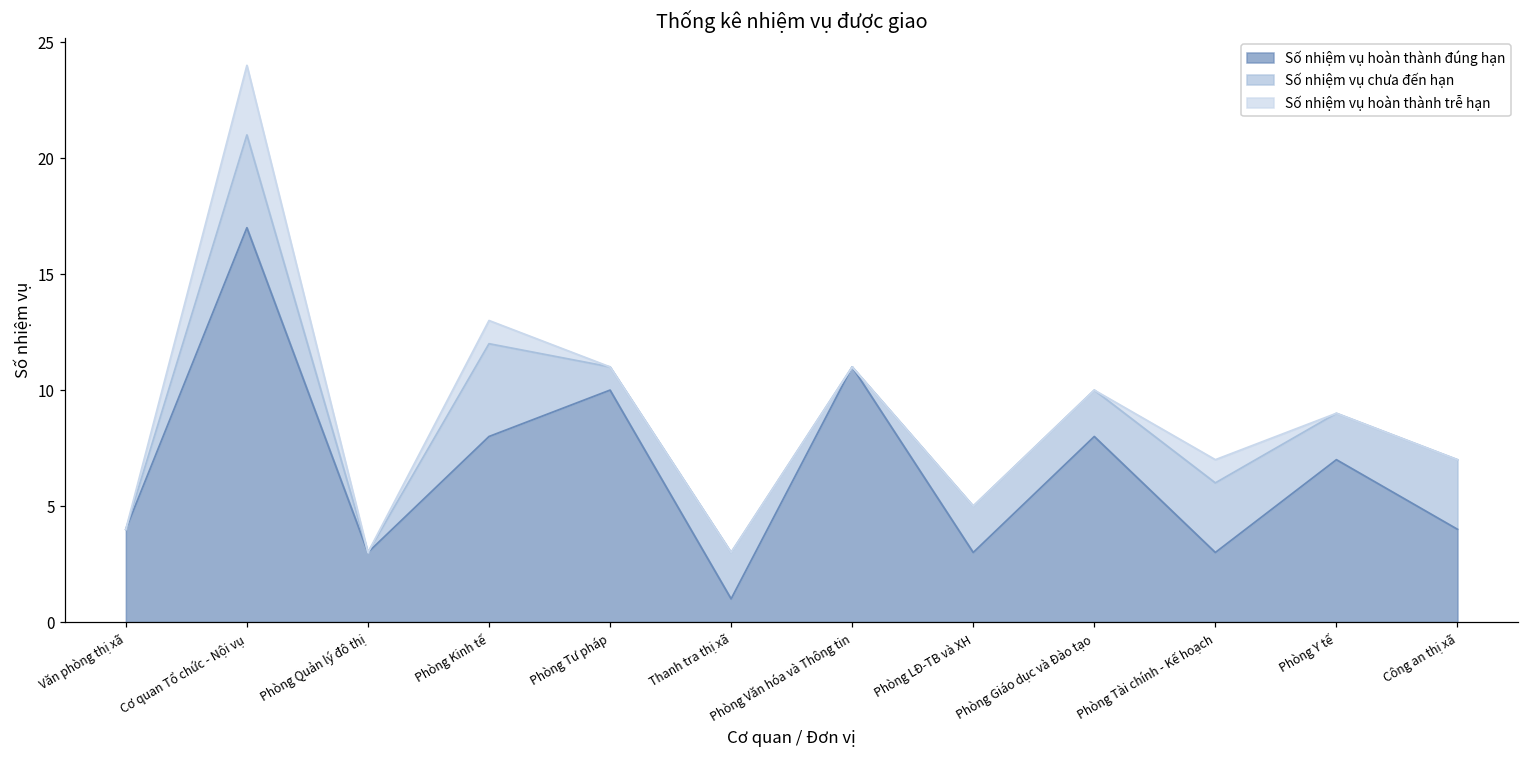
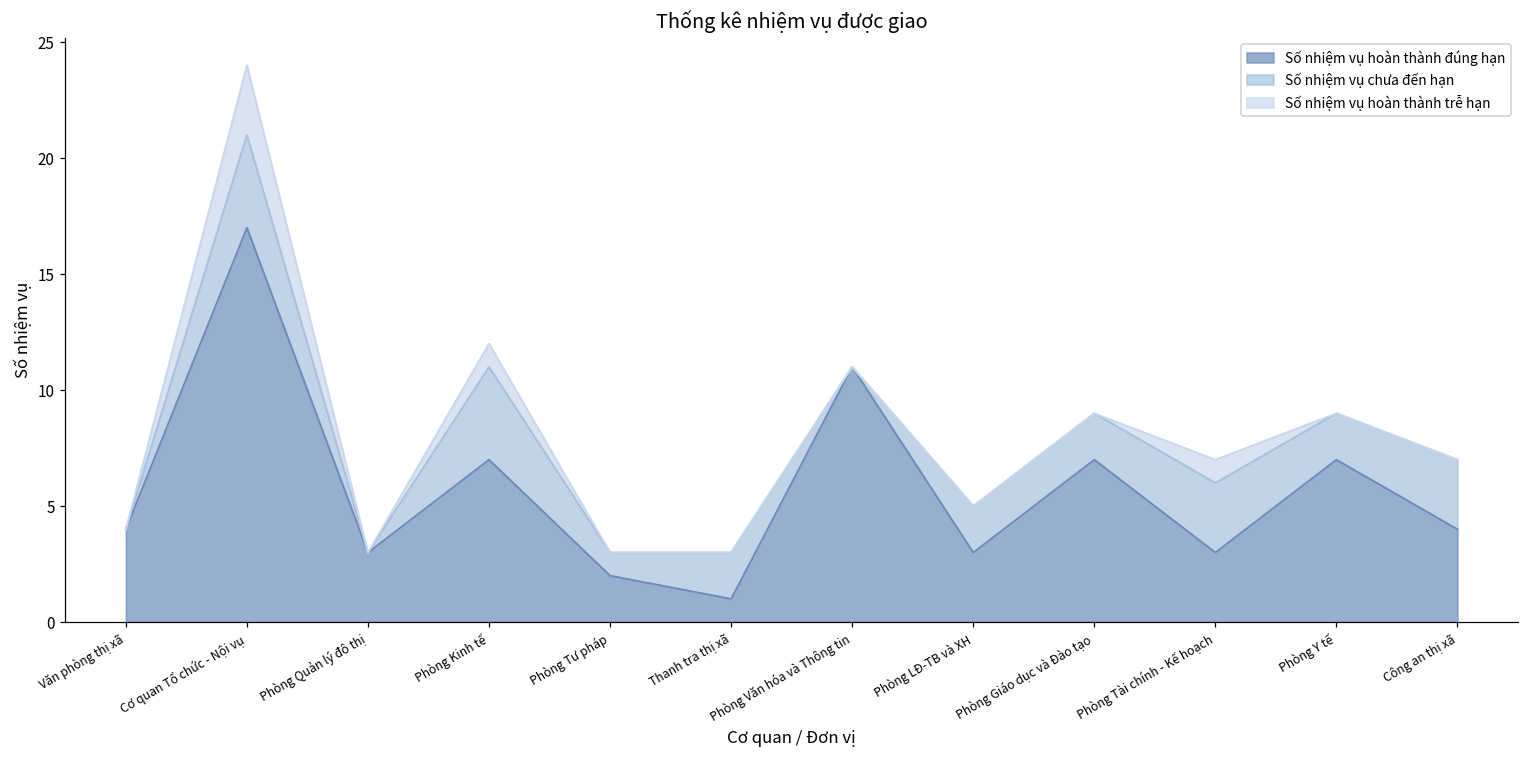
  {
    "Số nhiệm vụ hoàn thành đúng hạn": {
      "Cơ quan Tổ chức - Nội vụ": 17,
-     "Phòng Kinh tế": 8,
-     "Phòng Tư pháp": 10,
+     "Phòng Kinh tế": 7,
+     "Phòng Tư pháp": 2,
      "Thanh tra thị xã": 1,
      "Phòng LĐ-TB và XH": 3,
-     "Phòng Giáo dục và Đào tạo": 8,
+     "Phòng Giáo dục và Đào tạo": 7,
      "Phòng Tài chính - Kế hoạch": 3,
      "Phòng Y tế": 7,
      "Công an thị xã": 4
    }
  }
